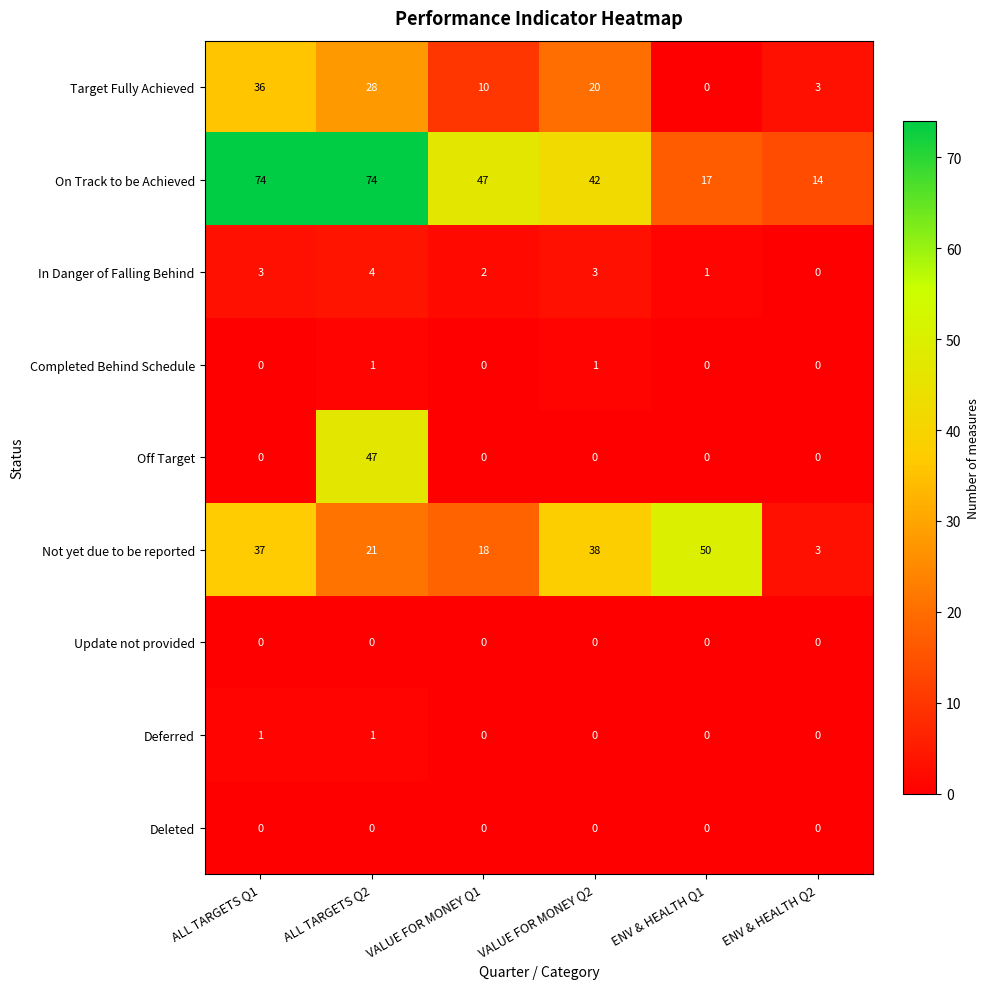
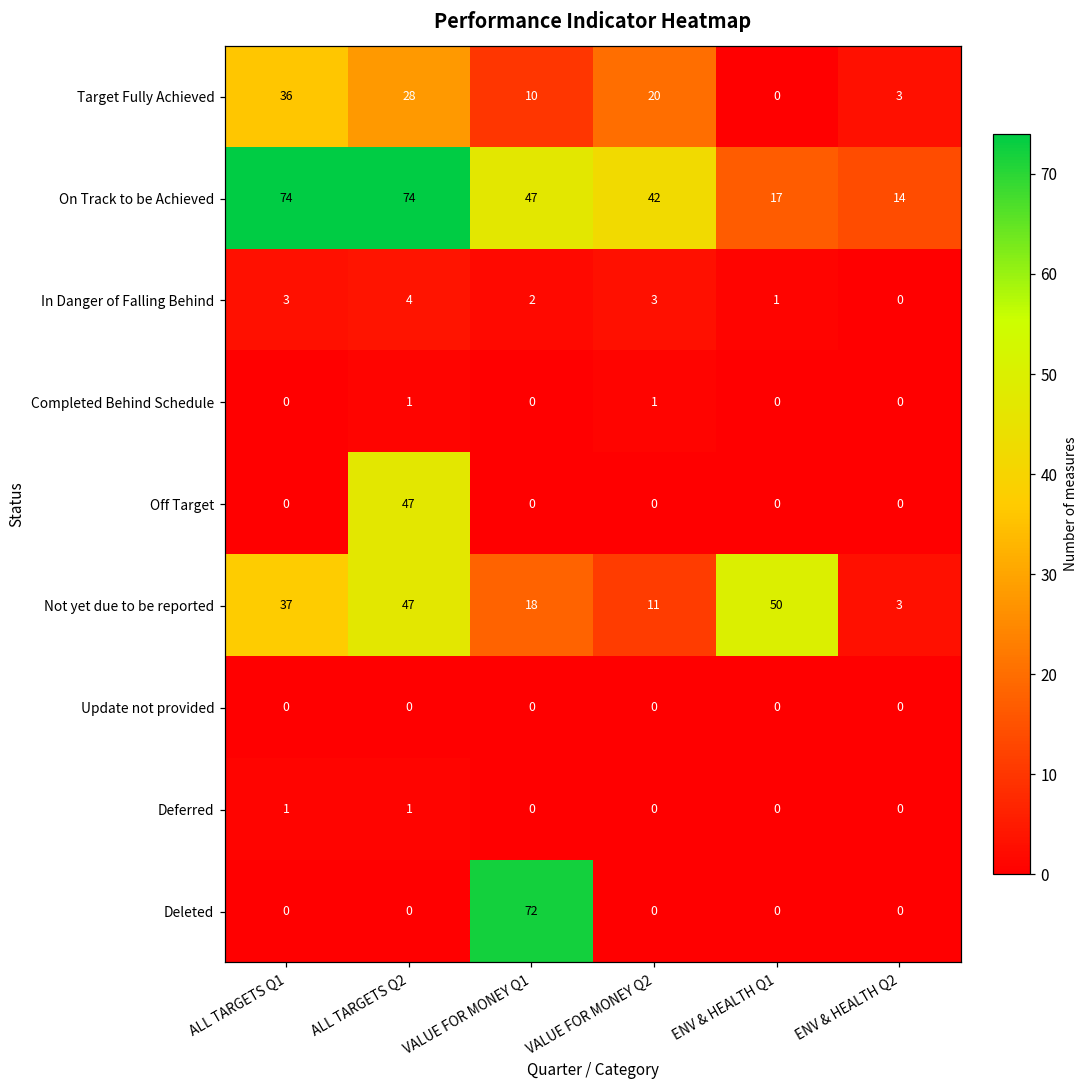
  {
    "Target Fully Achieved": {
      "ALL TARGETS Q1": 36,
      "ALL TARGETS Q2": 28,
      "VALUE FOR MONEY Q1": 10,
      "VALUE FOR MONEY Q2": 20,
      "ENV & HEALTH Q1": 0,
      "ENV & HEALTH Q2": 3
    },
    "On Track to be Achieved": {
      "ALL TARGETS Q1": 74,
      "ALL TARGETS Q2": 74,
      "VALUE FOR MONEY Q1": 47,
      "VALUE FOR MONEY Q2": 42,
      "ENV & HEALTH Q1": 17,
      "ENV & HEALTH Q2": 14
    },
    "In Danger of Falling Behind": {
      "ALL TARGETS Q1": 3,
      "ALL TARGETS Q2": 4,
      "VALUE FOR MONEY Q1": 2,
      "VALUE FOR MONEY Q2": 3,
      "ENV & HEALTH Q1": 1,
      "ENV & HEALTH Q2": 0
    },
    "Completed Behind Schedule": {
      "ALL TARGETS Q1": 0,
      "ALL TARGETS Q2": 1,
      "VALUE FOR MONEY Q1": 0,
      "VALUE FOR MONEY Q2": 1,
      "ENV & HEALTH Q1": 0,
      "ENV & HEALTH Q2": 0
    },
    "Off Target": {
      "ALL TARGETS Q1": 0,
      "ALL TARGETS Q2": 47,
      "VALUE FOR MONEY Q1": 0,
      "VALUE FOR MONEY Q2": 0,
      "ENV & HEALTH Q1": 0,
      "ENV & HEALTH Q2": 0
    },
    "Not yet due to be reported": {
      "ALL TARGETS Q1": 37,
-     "ALL TARGETS Q2": 21,
+     "ALL TARGETS Q2": 47,
      "VALUE FOR MONEY Q1": 18,
-     "VALUE FOR MONEY Q2": 38,
+     "VALUE FOR MONEY Q2": 11,
      "ENV & HEALTH Q1": 50,
      "ENV & HEALTH Q2": 3
    },
    "Update not provided": {
      "ALL TARGETS Q1": 0,
      "ALL TARGETS Q2": 0,
      "VALUE FOR MONEY Q1": 0,
      "VALUE FOR MONEY Q2": 0,
      "ENV & HEALTH Q1": 0,
      "ENV & HEALTH Q2": 0
    },
    "Deferred": {
      "ALL TARGETS Q1": 1,
      "ALL TARGETS Q2": 1,
      "VALUE FOR MONEY Q1": 0,
      "VALUE FOR MONEY Q2": 0,
      "ENV & HEALTH Q1": 0,
      "ENV & HEALTH Q2": 0
    },
    "Deleted": {
      "ALL TARGETS Q1": 0,
      "ALL TARGETS Q2": 0,
-     "VALUE FOR MONEY Q1": 0,
+     "VALUE FOR MONEY Q1": 72,
      "VALUE FOR MONEY Q2": 0,
      "ENV & HEALTH Q1": 0,
      "ENV & HEALTH Q2": 0
    }
  }
